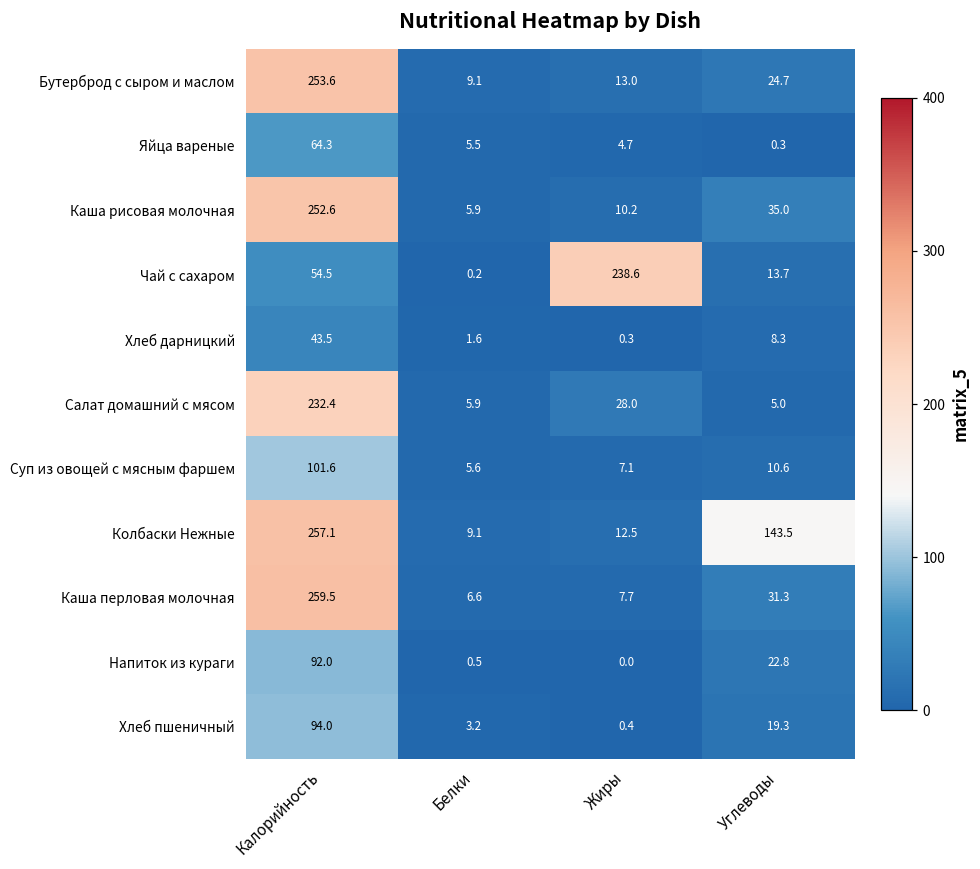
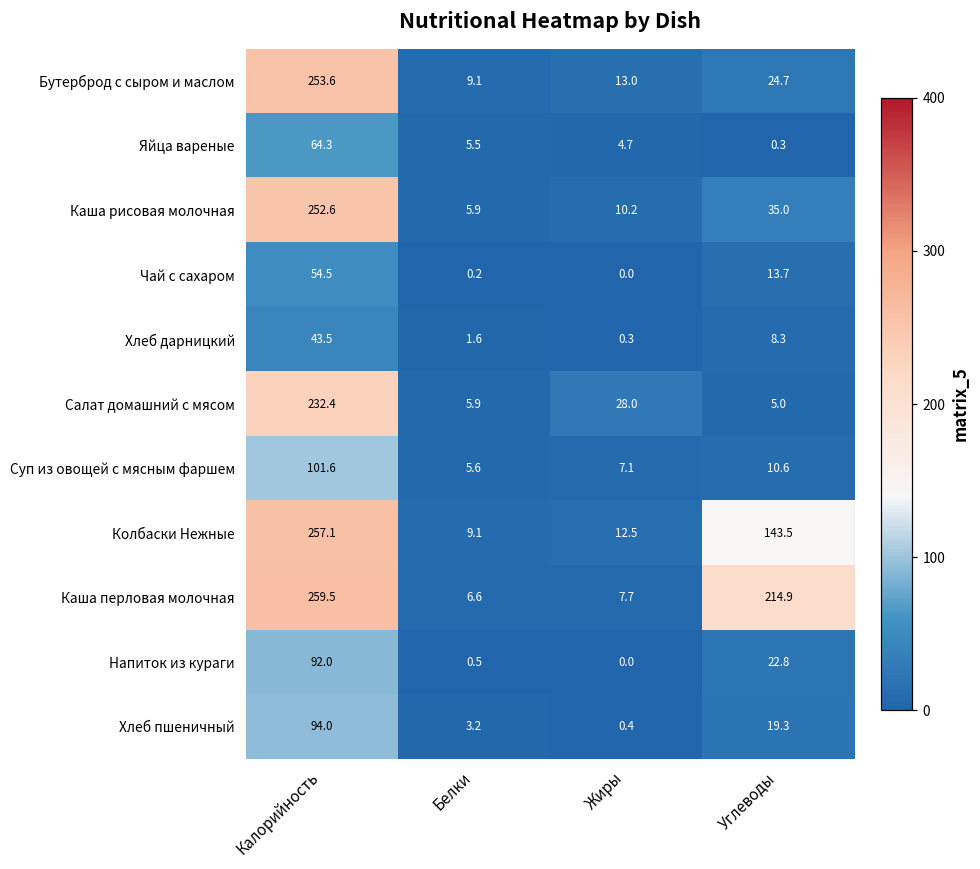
  {
    "Бутерброд с сыром и маслом": {
      "Калорийность": 253.6,
      "Белки": 9.1,
      "Жиры": 13.0,
      "Углеводы": 24.7
    },
    "Яйца вареные": {
      "Калорийность": 64.3,
      "Белки": 5.5,
      "Жиры": 4.7,
      "Углеводы": 0.3
    },
    "Каша рисовая молочная": {
      "Калорийность": 252.6,
      "Белки": 5.9,
      "Жиры": 10.2,
      "Углеводы": 35.0
    },
    "Чай с сахаром": {
      "Калорийность": 54.5,
      "Белки": 0.2,
-     "Жиры": 238.6,
+     "Жиры": 0.0,
      "Углеводы": 13.7
    },
    "Хлеб дарницкий": {
      "Калорийность": 43.5,
      "Белки": 1.6,
      "Жиры": 0.3,
      "Углеводы": 8.3
    },
    "Салат домашний с мясом": {
      "Калорийность": 232.4,
      "Белки": 5.9,
      "Жиры": 28.0,
      "Углеводы": 5.0
    },
    "Суп из овощей с мясным фаршем": {
      "Калорийность": 101.6,
      "Белки": 5.6,
      "Жиры": 7.1,
      "Углеводы": 10.6
    },
    "Колбаски Нежные": {
      "Калорийность": 257.1,
      "Белки": 9.1,
      "Жиры": 12.5,
      "Углеводы": 143.5
    },
    "Каша перловая молочная": {
      "Калорийность": 259.5,
      "Белки": 6.6,
      "Жиры": 7.7,
-     "Углеводы": 31.3
+     "Углеводы": 214.9
    },
    "Напиток из кураги": {
      "Калорийность": 92.0,
      "Белки": 0.5,
      "Жиры": 0.0,
      "Углеводы": 22.8
    },
    "Хлеб пшеничный": {
      "Калорийность": 94.0,
      "Белки": 3.2,
      "Жиры": 0.4,
      "Углеводы": 19.3
    }
  }
